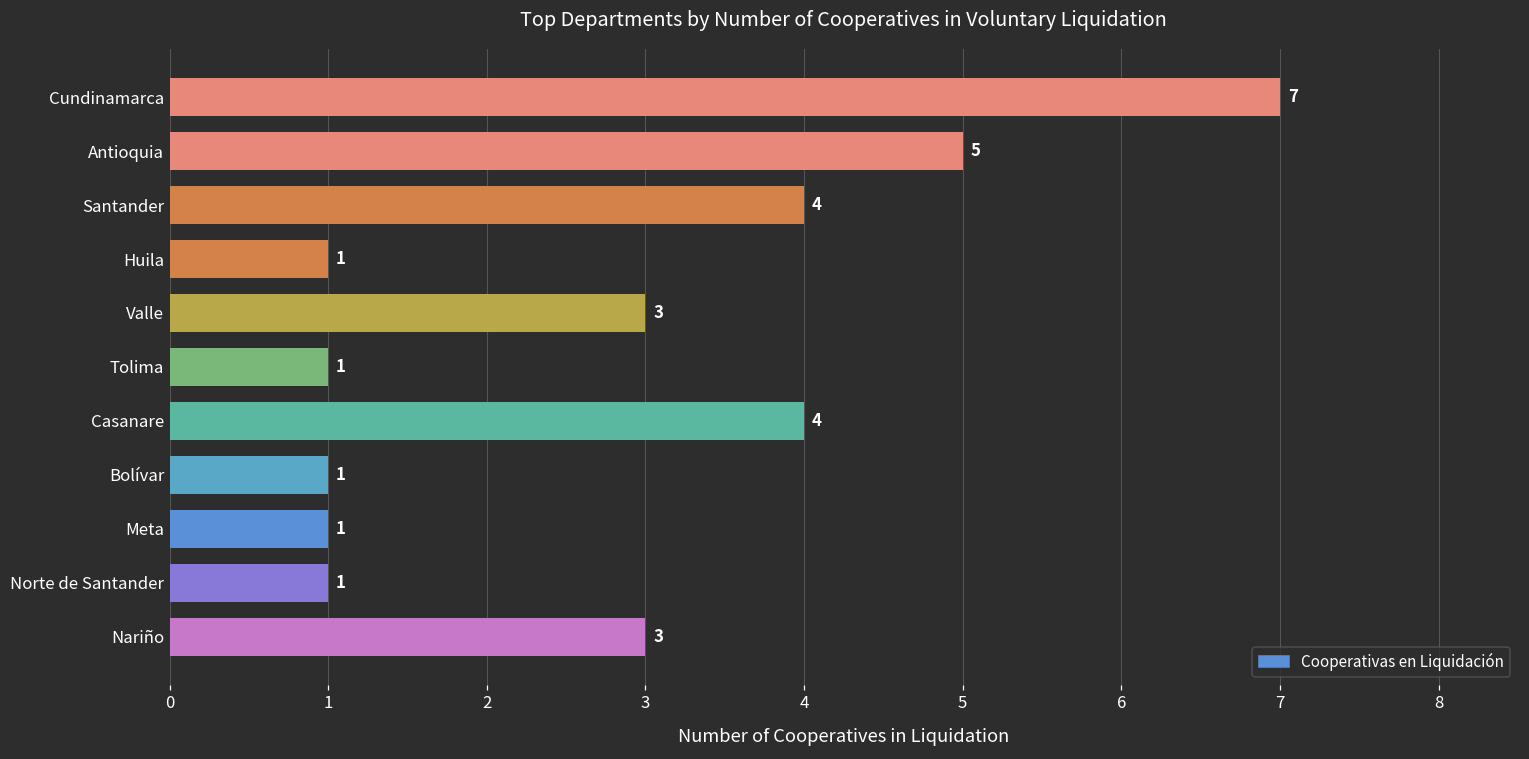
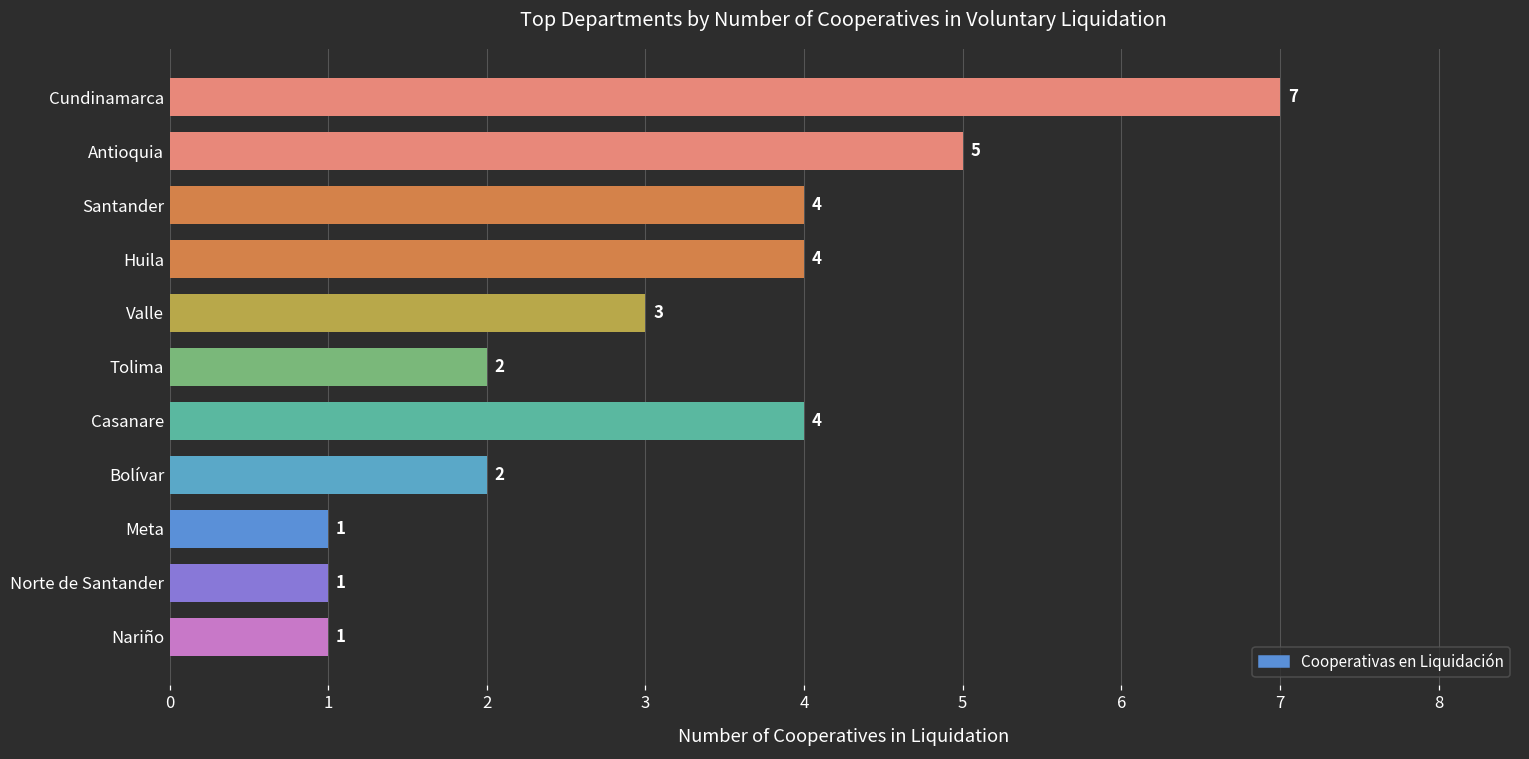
  {
    "Cundinamarca": 7,
    "Antioquia": 5,
    "Santander": 4,
-   "Huila": 1,
+   "Huila": 4,
    "Valle": 3,
-   "Tolima": 1,
+   "Tolima": 2,
    "Casanare": 4,
-   "Bolívar": 1,
+   "Bolívar": 2,
    "Meta": 1,
    "Norte de Santander": 1,
-   "Nariño": 3
+   "Nariño": 1
  }
